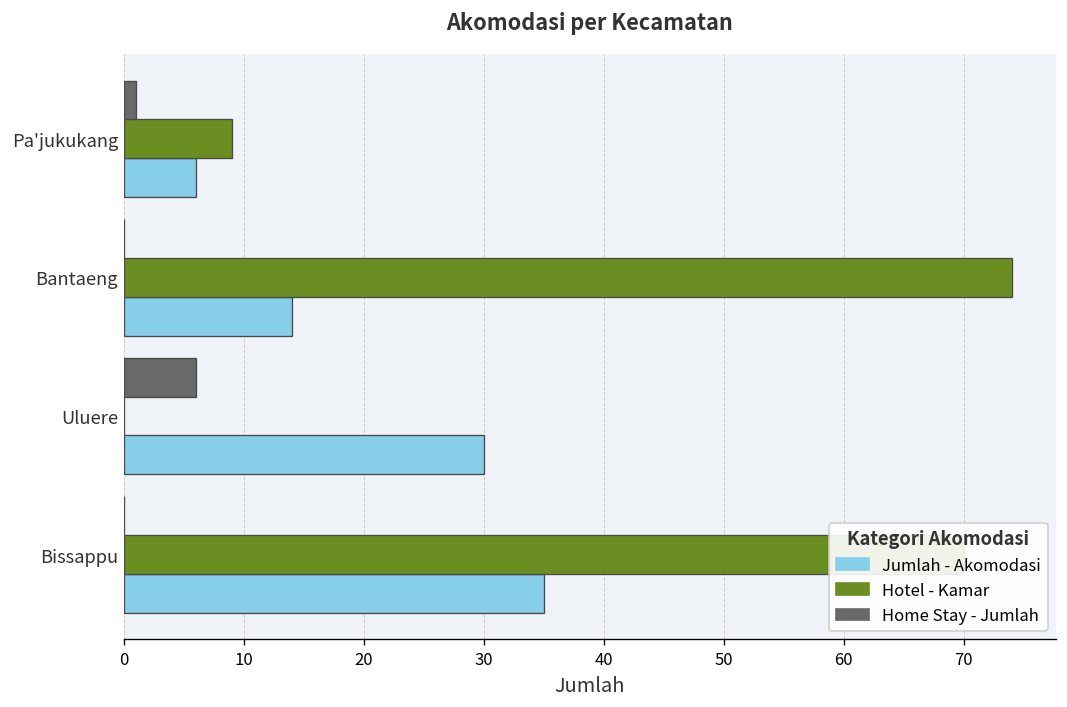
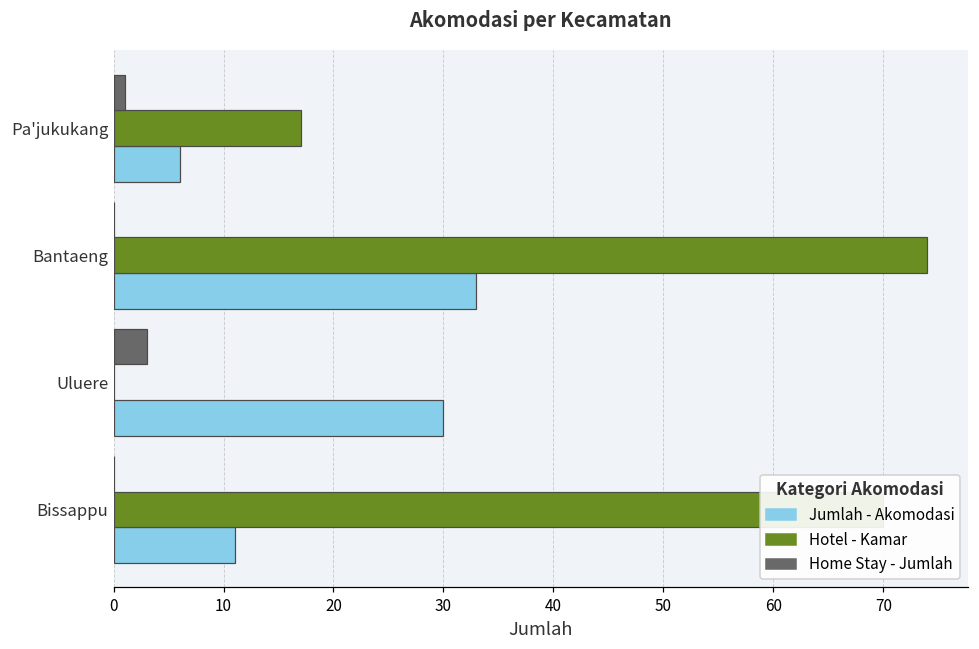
  {
    "Jumlah - Akomodasi": {
      "Pa'jukukang": 6,
-     "Bantaeng": 14,
+     "Bantaeng": 33,
      "Uluere": 30,
-     "Bissappu": 35
+     "Bissappu": 11
    },
    "Hotel - Kamar": {
-     "Pa'jukukang": 9,
+     "Pa'jukukang": 17,
      "Bantaeng": 74,
      "Uluere": 0
    },
    "Home Stay - Jumlah": {
      "Pa'jukukang": 1,
      "Bantaeng": 0,
-     "Uluere": 6,
+     "Uluere": 3,
      "Bissappu": 0
    }
  }
